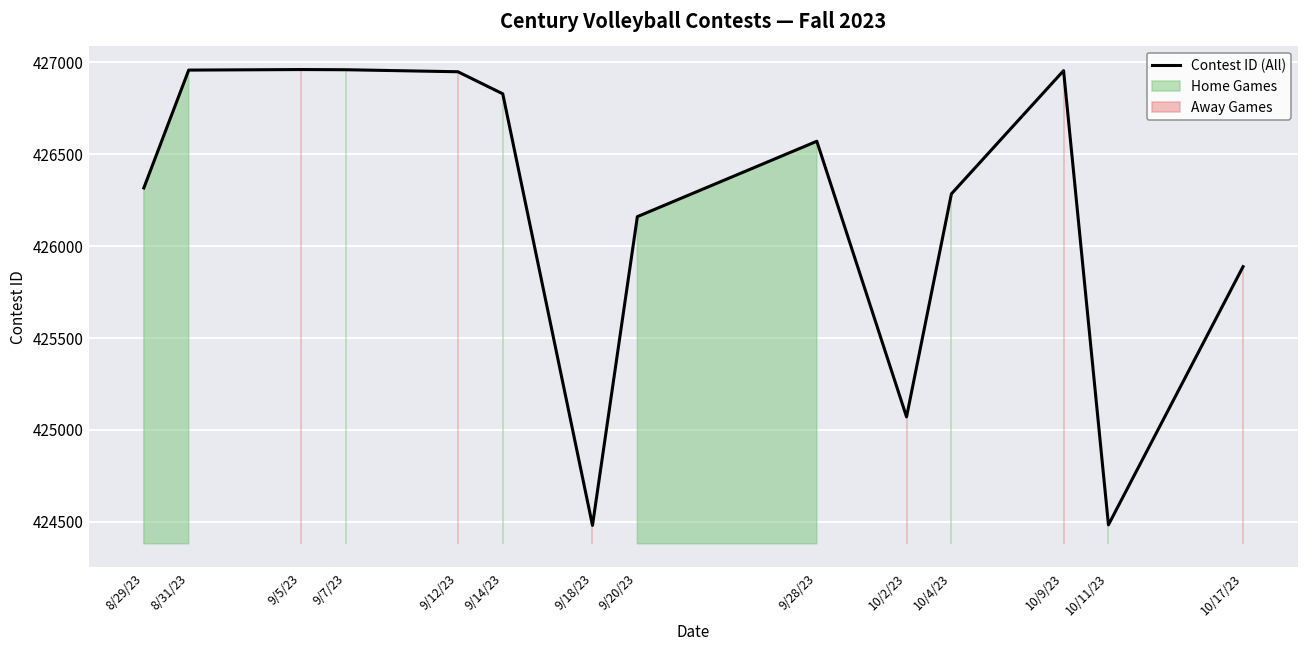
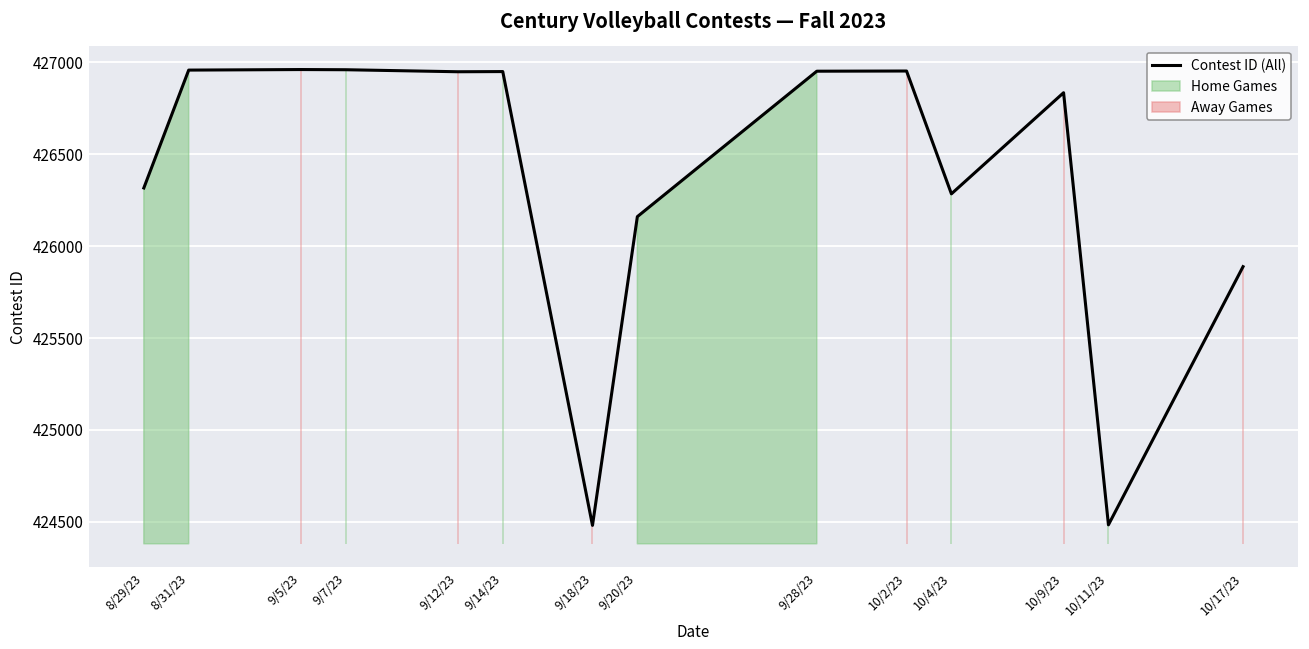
  {
    "8/29/23": 426320,
    "8/31/23": 426960,
    "9/5/23": 426960,
    "9/7/23": 426960,
    "9/12/23": 426950,
-   "9/14/23": 426830,
+   "9/14/23": 426950,
    "9/18/23": 424480,
    "9/20/23": 426160,
-   "9/28/23": 426570,
-   "10/2/23": 425070,
+   "9/28/23": 426950,
+   "10/2/23": 426950,
    "10/4/23": 426280,
-   "10/9/23": 426950,
+   "10/9/23": 426830,
    "10/11/23": 424480,
    "10/17/23": 425890
  }
